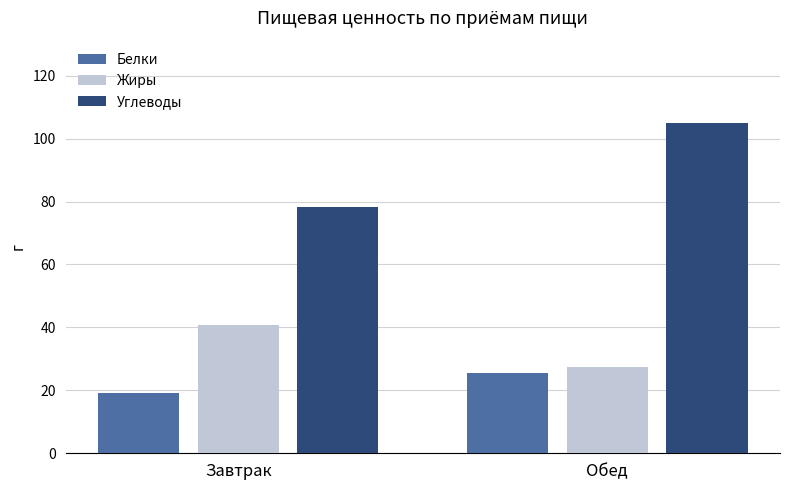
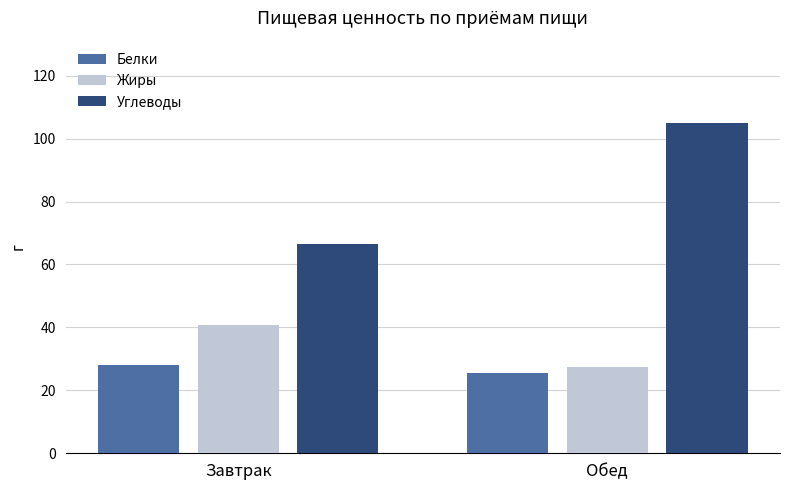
  {
    "Белки": {
-     "Завтрак": 19,
+     "Завтрак": 28,
      "Обед": 25
    },
    "Жиры": {
      "Завтрак": 41,
      "Обед": 27
    },
    "Углеводы": {
-     "Завтрак": 78,
+     "Завтрак": 67,
      "Обед": 105
    }
  }
